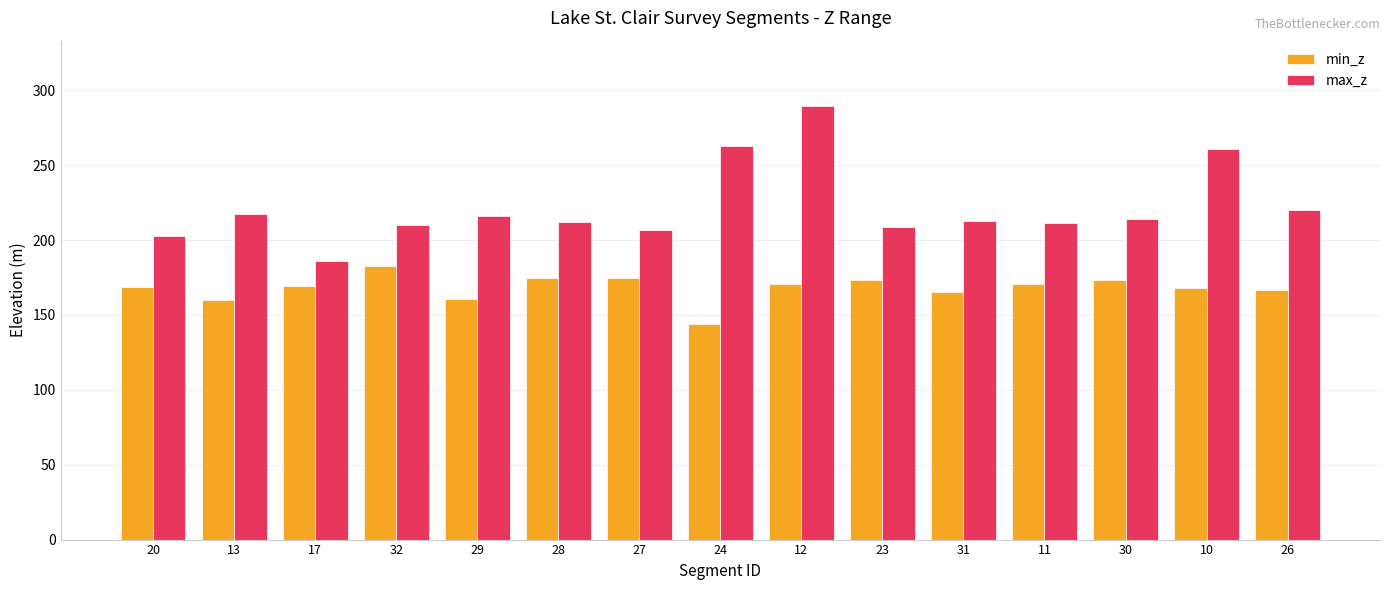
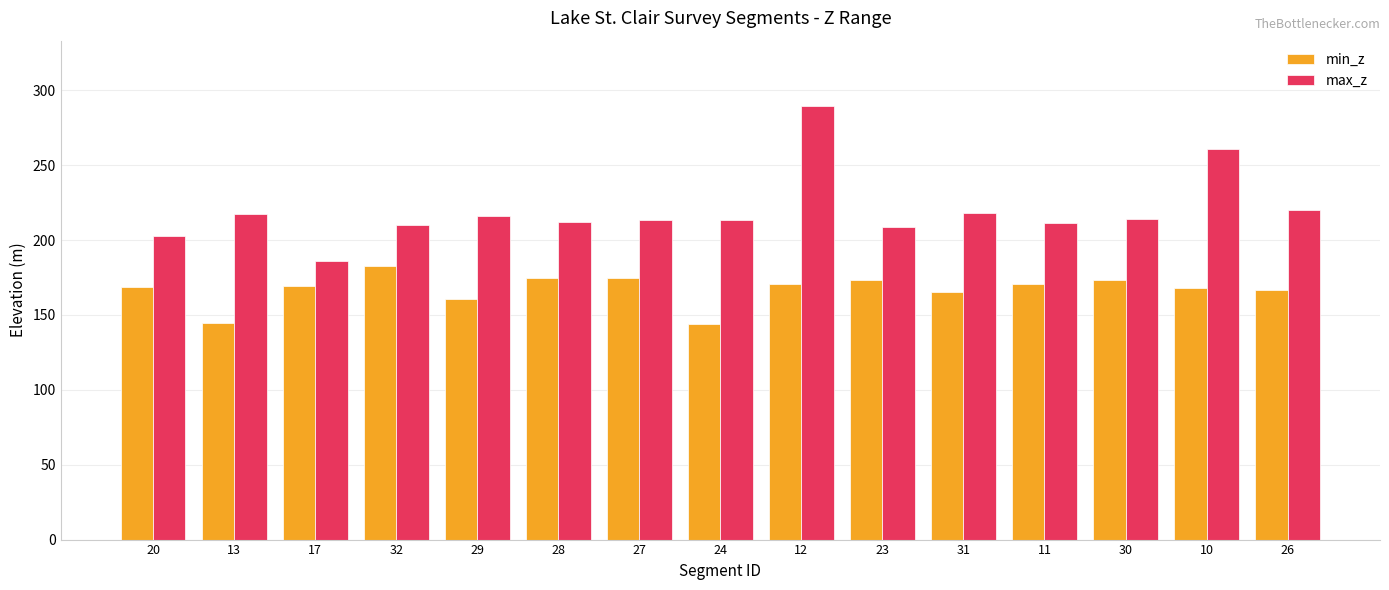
  {
    "min_z": {
      "20": 169,
-     "13": 160,
+     "13": 145,
      "17": 170,
      "32": 183,
      "29": 161,
      "28": 175,
      "27": 175,
      "24": 144,
      "12": 171,
      "23": 174,
      "31": 165,
      "11": 171,
      "30": 174,
      "10": 168,
      "26": 167
    },
    "max_z": {
      "20": 203,
      "13": 217,
      "17": 186,
      "32": 210,
      "29": 216,
      "28": 212,
-     "27": 207,
-     "24": 262,
+     "27": 214,
+     "24": 213,
      "12": 290,
      "23": 209,
-     "31": 213,
+     "31": 218,
      "11": 211,
      "30": 214,
      "10": 261,
      "26": 220
    }
  }
